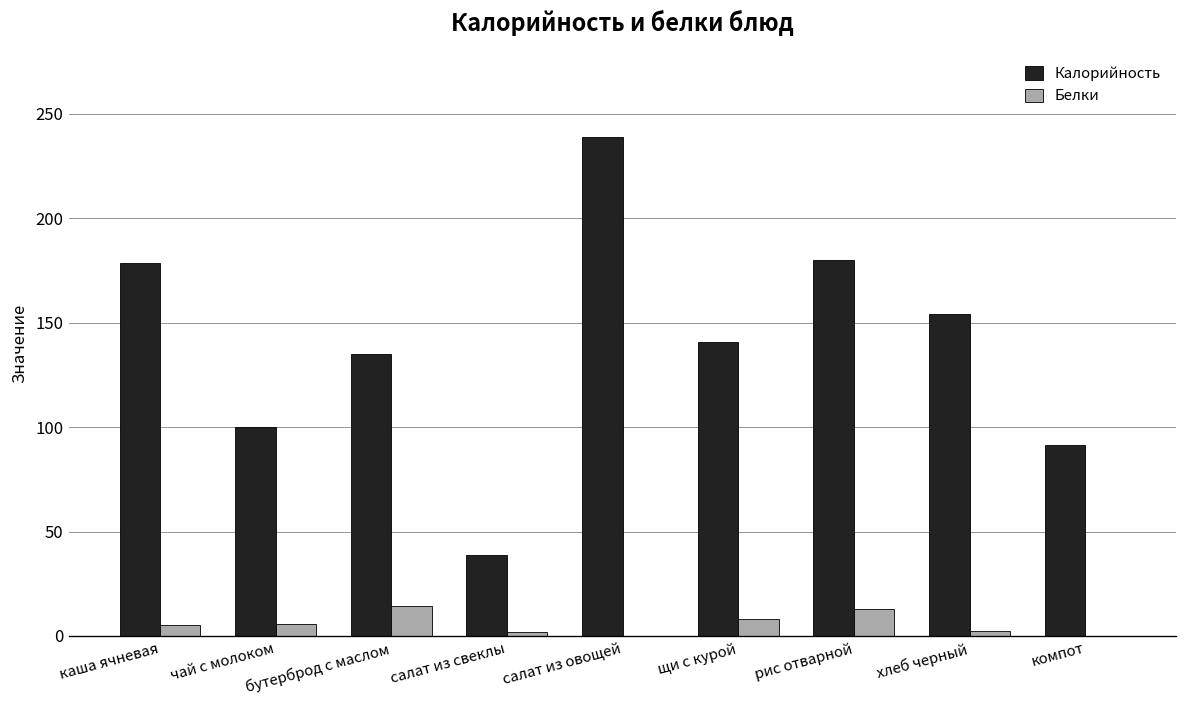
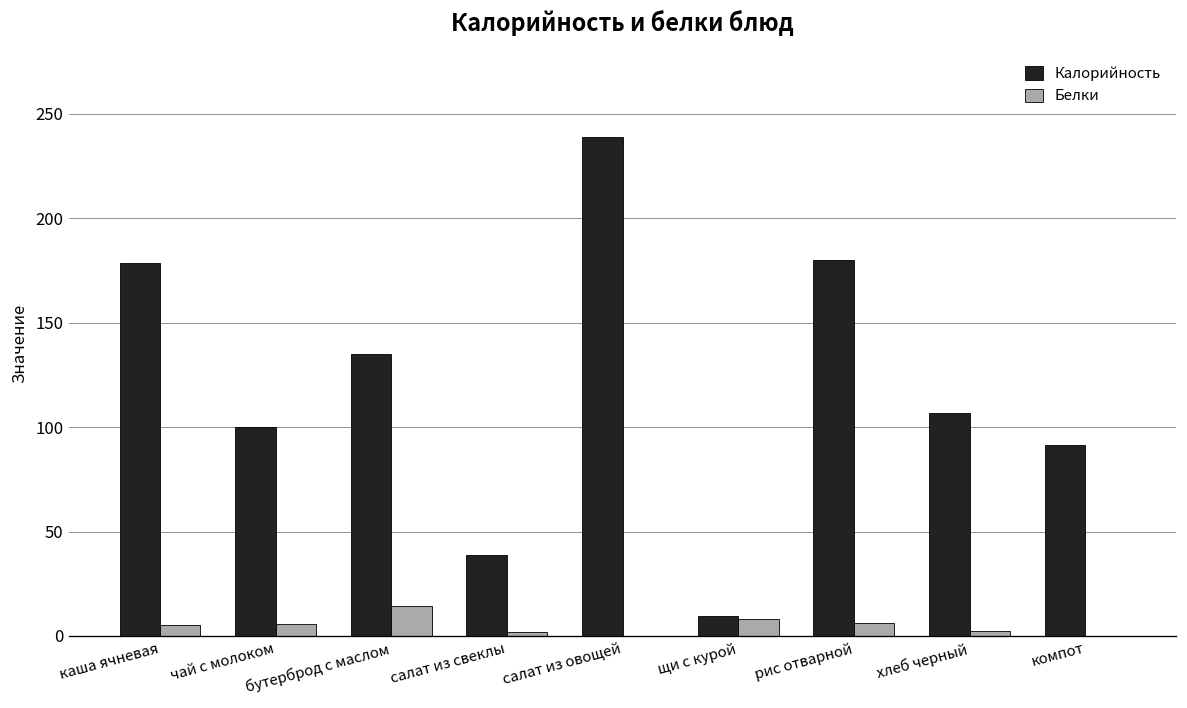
  {
    "Калорийность": {
      "каша ячневая": 179,
      "чай с молоком": 100,
      "бутерброд с маслом": 135,
      "салат из свеклы": 39,
      "салат из овощей": 239,
-     "щи с курой": 141,
+     "щи с курой": 9,
      "рис отварной": 180,
-     "хлеб черный": 154,
+     "хлеб черный": 107,
      "компот": 91
    },
    "Белки": {
      "каша ячневая": 5,
      "чай с молоком": 6,
      "бутерброд с маслом": 14,
      "салат из свеклы": 2,
      "щи с курой": 8,
-     "рис отварной": 13,
+     "рис отварной": 6,
      "хлеб черный": 3
    }
  }
